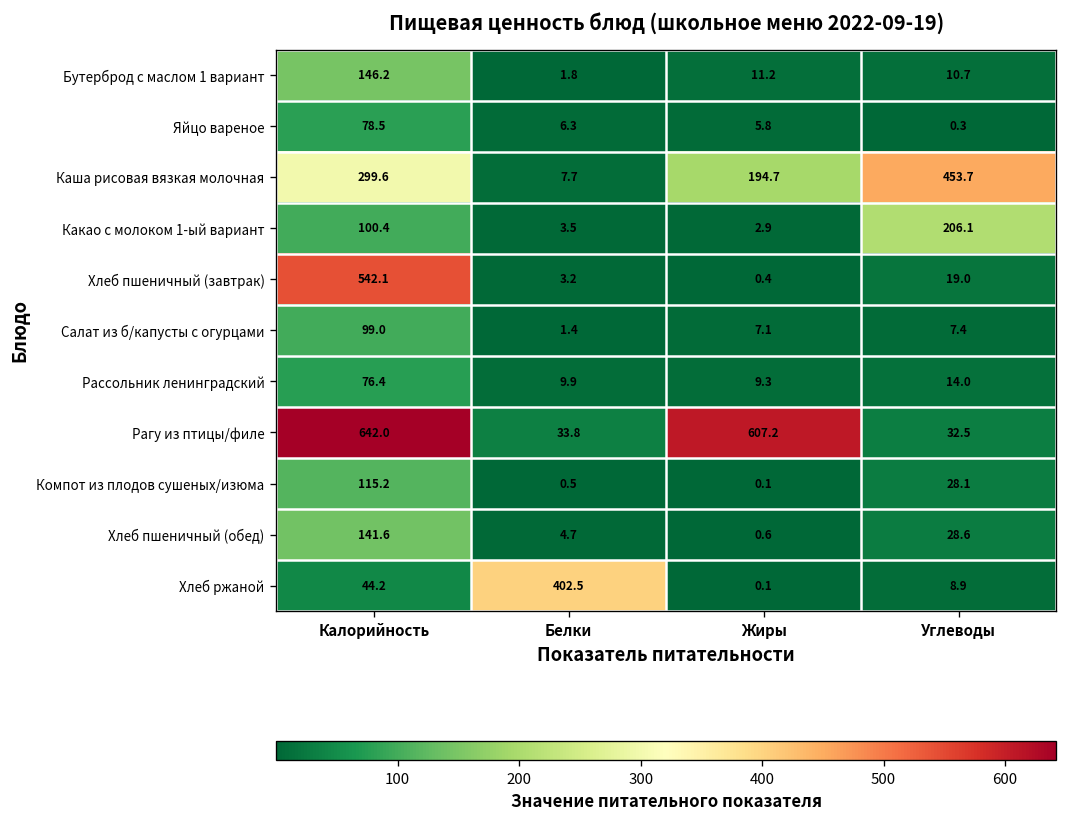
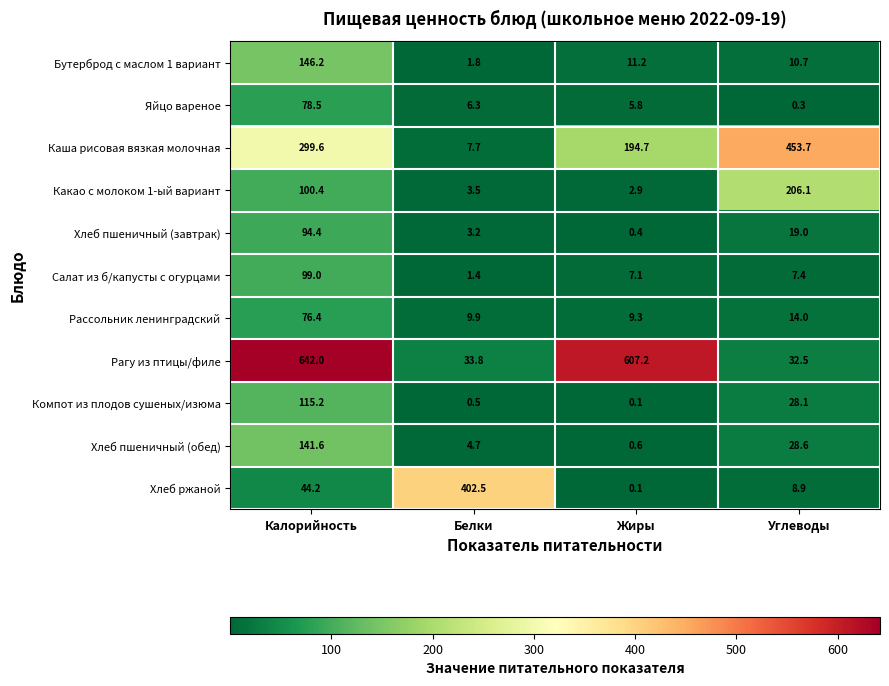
  {
    "Бутерброд с маслом 1 вариант": {
      "Калорийность": 146.2,
      "Белки": 1.8,
      "Жиры": 11.2,
      "Углеводы": 10.7
    },
    "Яйцо вареное": {
      "Калорийность": 78.5,
      "Белки": 6.3,
      "Жиры": 5.8,
      "Углеводы": 0.3
    },
    "Каша рисовая вязкая молочная": {
      "Калорийность": 299.6,
      "Белки": 7.7,
      "Жиры": 194.7,
      "Углеводы": 453.7
    },
    "Какао с молоком 1-ый вариант": {
      "Калорийность": 100.4,
      "Белки": 3.5,
      "Жиры": 2.9,
      "Углеводы": 206.1
    },
    "Хлеб пшеничный (завтрак)": {
-     "Калорийность": 542.1,
+     "Калорийность": 94.4,
      "Белки": 3.2,
      "Жиры": 0.4,
      "Углеводы": 19.0
    },
    "Салат из б/капусты с огурцами": {
      "Калорийность": 99.0,
      "Белки": 1.4,
      "Жиры": 7.1,
      "Углеводы": 7.4
    },
    "Рассольник ленинградский": {
      "Калорийность": 76.4,
      "Белки": 9.9,
      "Жиры": 9.3,
      "Углеводы": 14.0
    },
    "Рагу из птицы/филе": {
      "Калорийность": 642.0,
      "Белки": 33.8,
      "Жиры": 607.2,
      "Углеводы": 32.5
    },
    "Компот из плодов сушеных/изюма": {
      "Калорийность": 115.2,
      "Белки": 0.5,
      "Жиры": 0.1,
      "Углеводы": 28.1
    },
    "Хлеб пшеничный (обед)": {
      "Калорийность": 141.6,
      "Белки": 4.7,
      "Жиры": 0.6,
      "Углеводы": 28.6
    },
    "Хлеб ржаной": {
      "Калорийность": 44.2,
      "Белки": 402.5,
      "Жиры": 0.1,
      "Углеводы": 8.9
    }
  }
